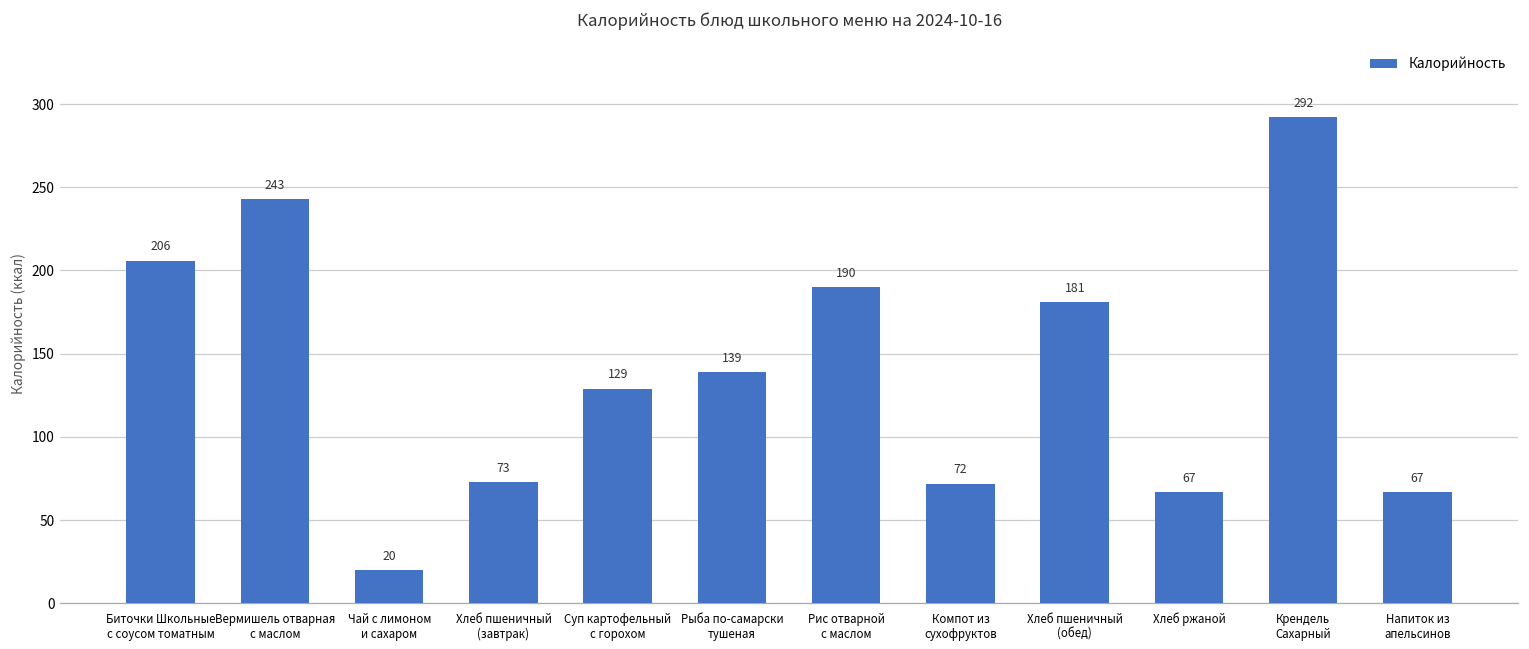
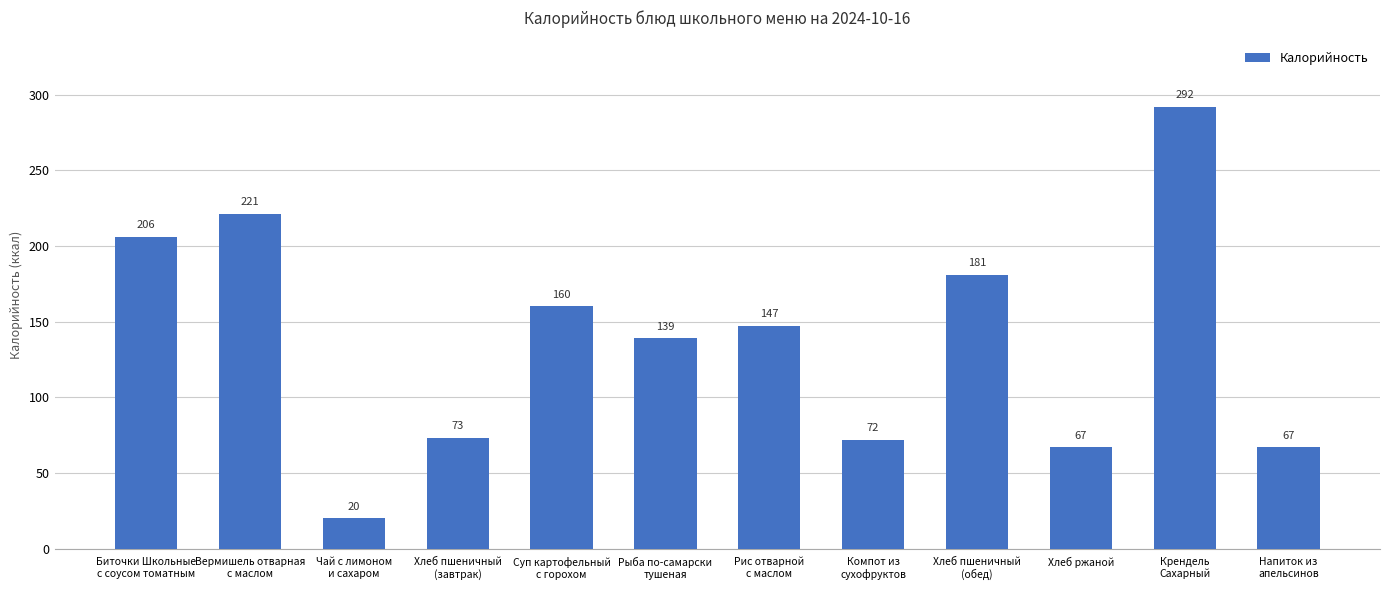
  {
    "Биточки Школьные с соусом томатным": 206,
-   "Вермишель отварная с маслом": 243,
+   "Вермишель отварная с маслом": 221,
    "Чай с лимоном и сахаром": 20,
    "Хлеб пшеничный (завтрак)": 73,
-   "Суп картофельный с горохом": 129,
+   "Суп картофельный с горохом": 160,
    "Рыба по-самарски тушеная": 139,
-   "Рис отварной с маслом": 190,
+   "Рис отварной с маслом": 147,
    "Компот из сухофруктов": 72,
    "Хлеб пшеничный (обед)": 181,
    "Хлеб ржаной": 67,
    "Крендель Сахарный": 292,
    "Напиток из апельсинов": 67
  }
